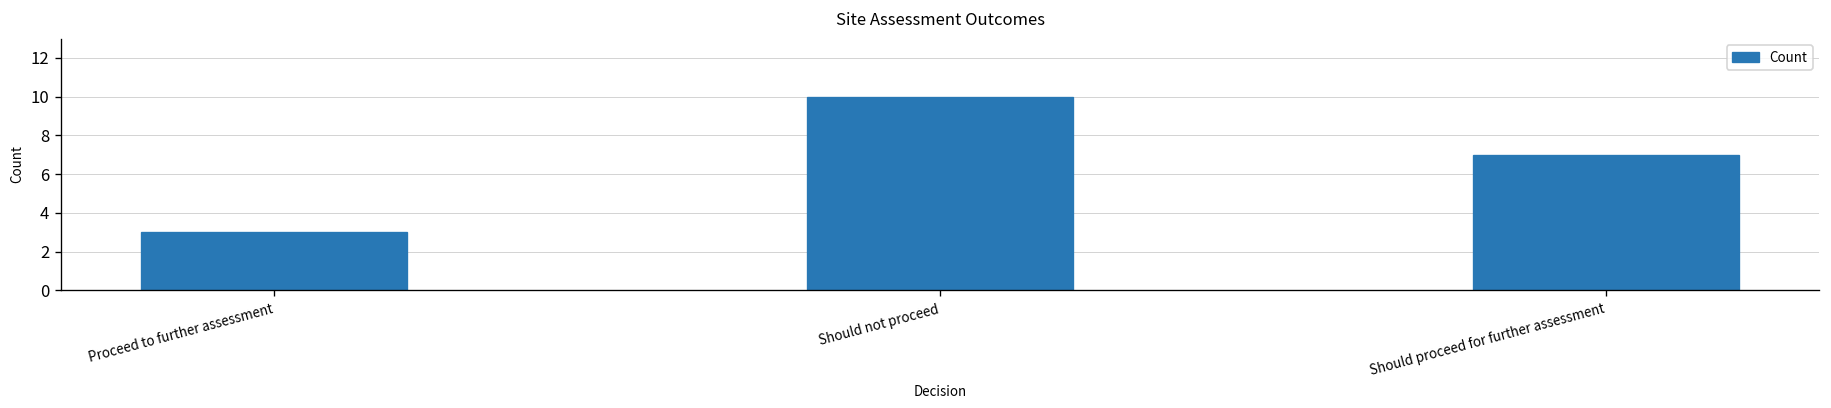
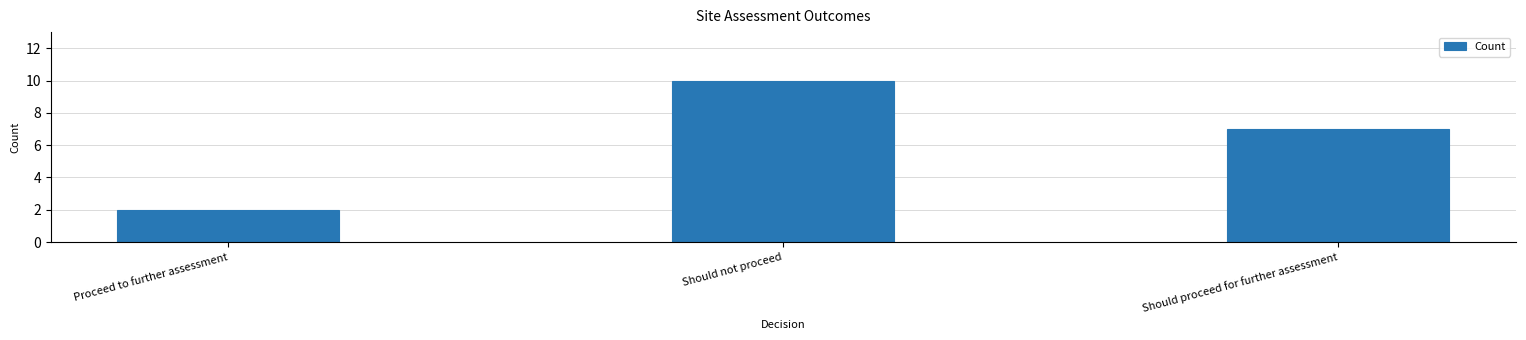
  {
-   "Proceed to further assessment": 3,
+   "Proceed to further assessment": 2,
    "Should not proceed": 10,
    "Should proceed for further assessment": 7
  }
